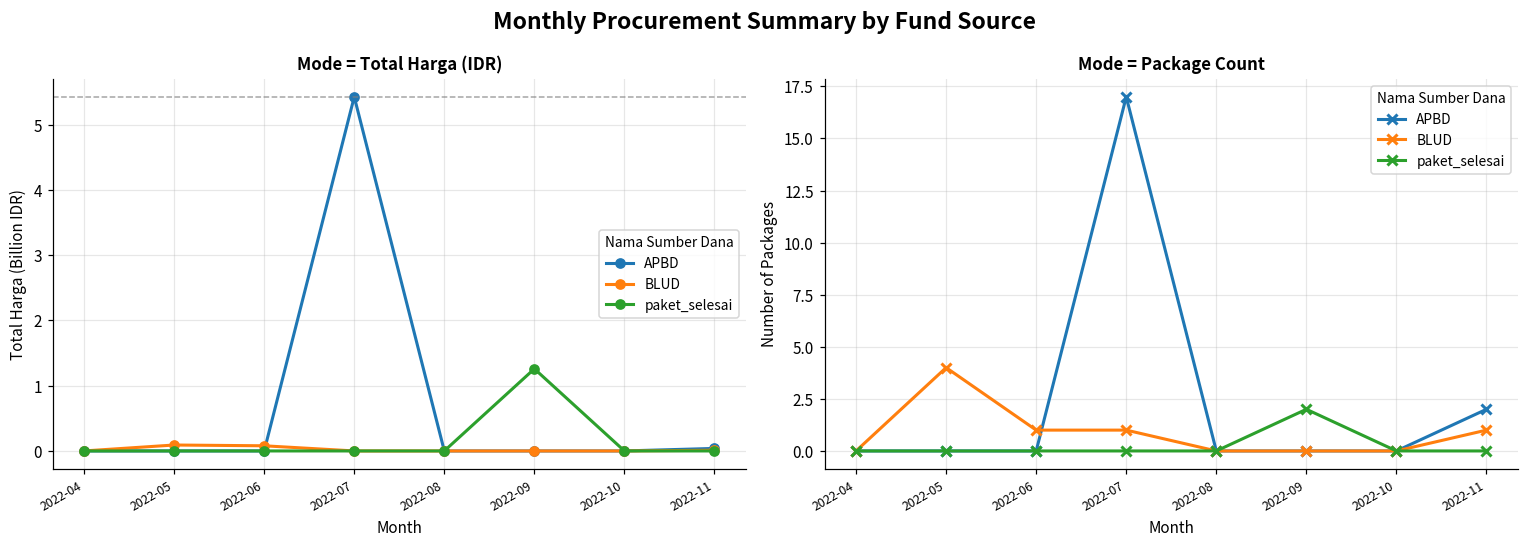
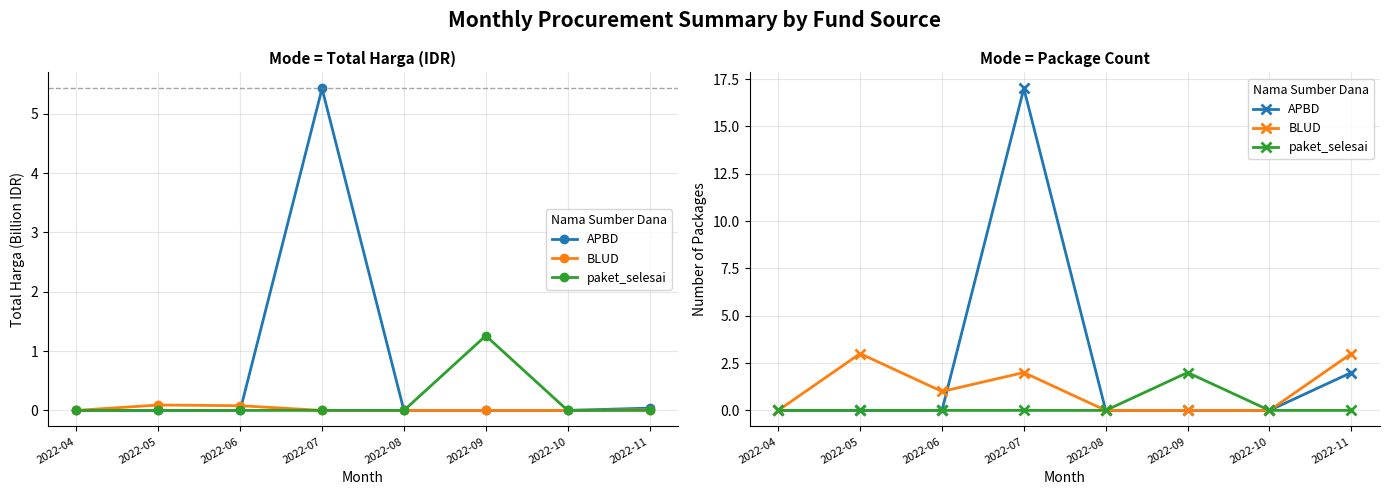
  {
    "Mode = Total Harga (IDR)": {
      "APBD": {
        "2022-07": 5.4
      },
      "BLUD": {
        "2022-05": 0.1,
        "2022-06": 0.1
      },
      "paket_selesai": {
        "2022-09": 1.3
      }
    },
    "Mode = Package Count": {
      "APBD": {
        "2022-07": 17,
        "2022-11": 2
      },
      "BLUD": {
-       "2022-05": 4,
+       "2022-05": 3,
        "2022-06": 1,
-       "2022-07": 1,
-       "2022-11": 1
+       "2022-07": 2,
+       "2022-11": 3
      },
      "paket_selesai": {
        "2022-07": 0,
        "2022-09": 2,
        "2022-11": 0
      }
    }
  }
